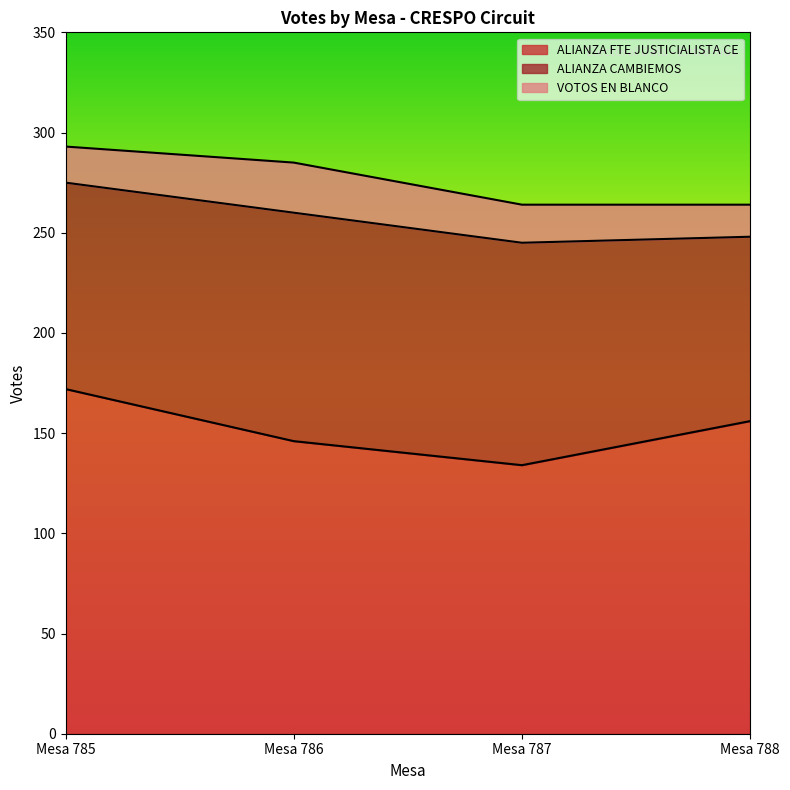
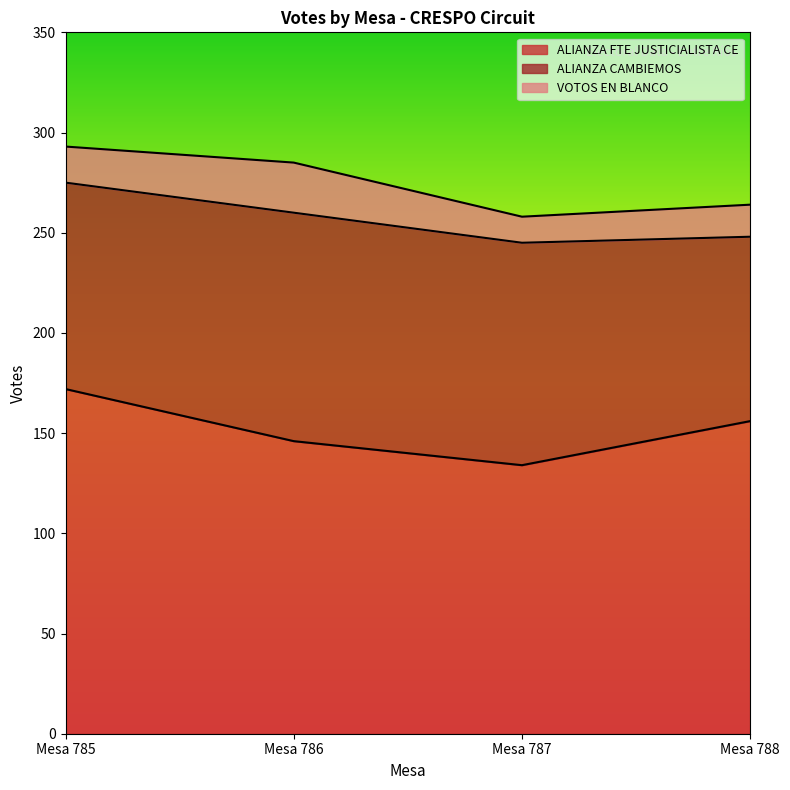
  {
    "VOTOS EN BLANCO": {
      "Mesa 785": 18,
      "Mesa 786": 25,
-     "Mesa 787": 19,
+     "Mesa 787": 13,
      "Mesa 788": 16
    }
  }
